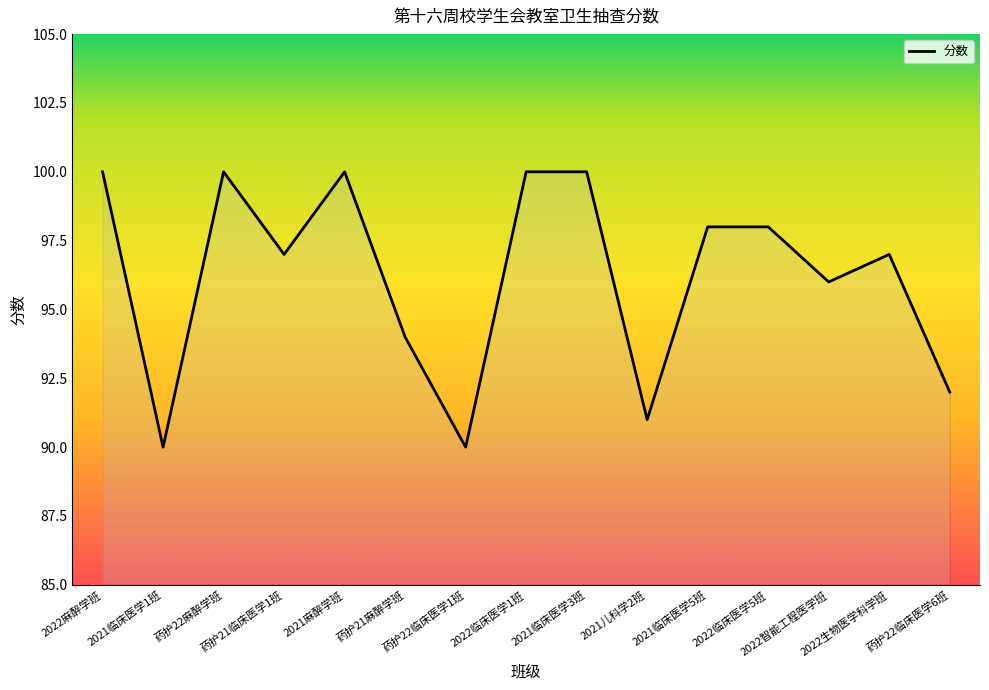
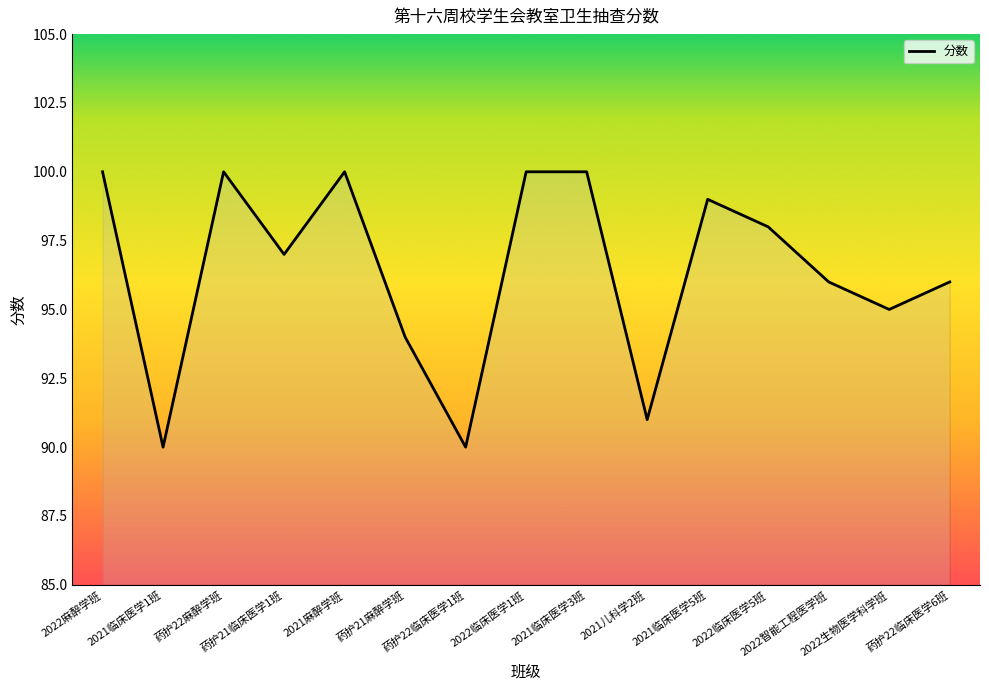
  {
    "2022麻醉学班": 100,
    "2021临床医学1班": 90,
    "药护22麻醉学班": 100,
    "药护21临床医学1班": 97,
    "2021麻醉学班": 100,
    "药护21麻醉学班": 94,
    "药护22临床医学1班": 90,
    "2022临床医学1班": 100,
    "2021临床医学3班": 100,
    "2021儿科学2班": 91,
-   "2021临床医学5班": 98,
+   "2021临床医学5班": 99,
    "2022临床医学5班": 98,
    "2022智能工程医学班": 96,
-   "2022生物医学科学班": 97,
-   "药护22临床医学6班": 92
+   "2022生物医学科学班": 95,
+   "药护22临床医学6班": 96
  }
